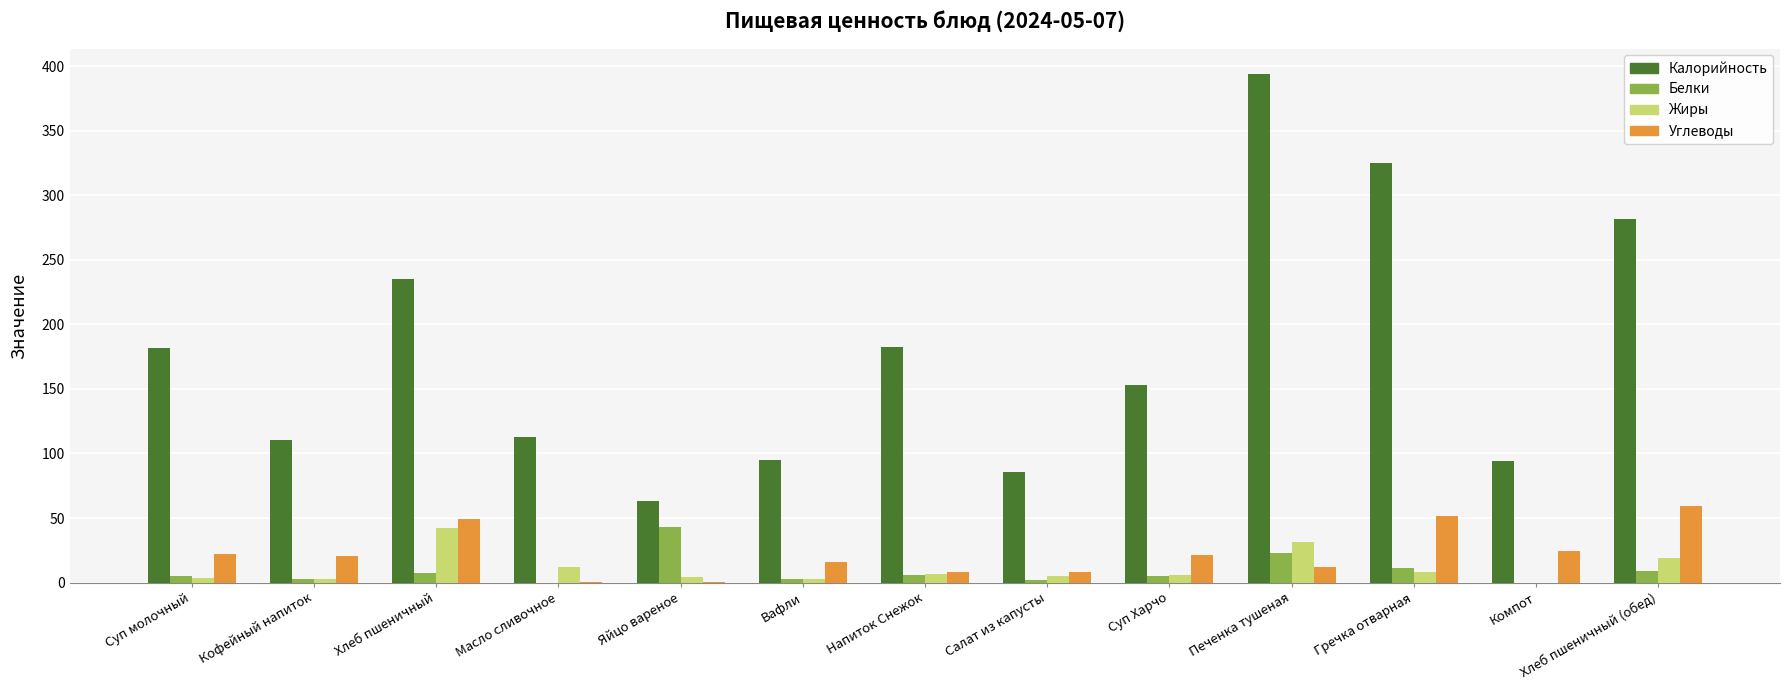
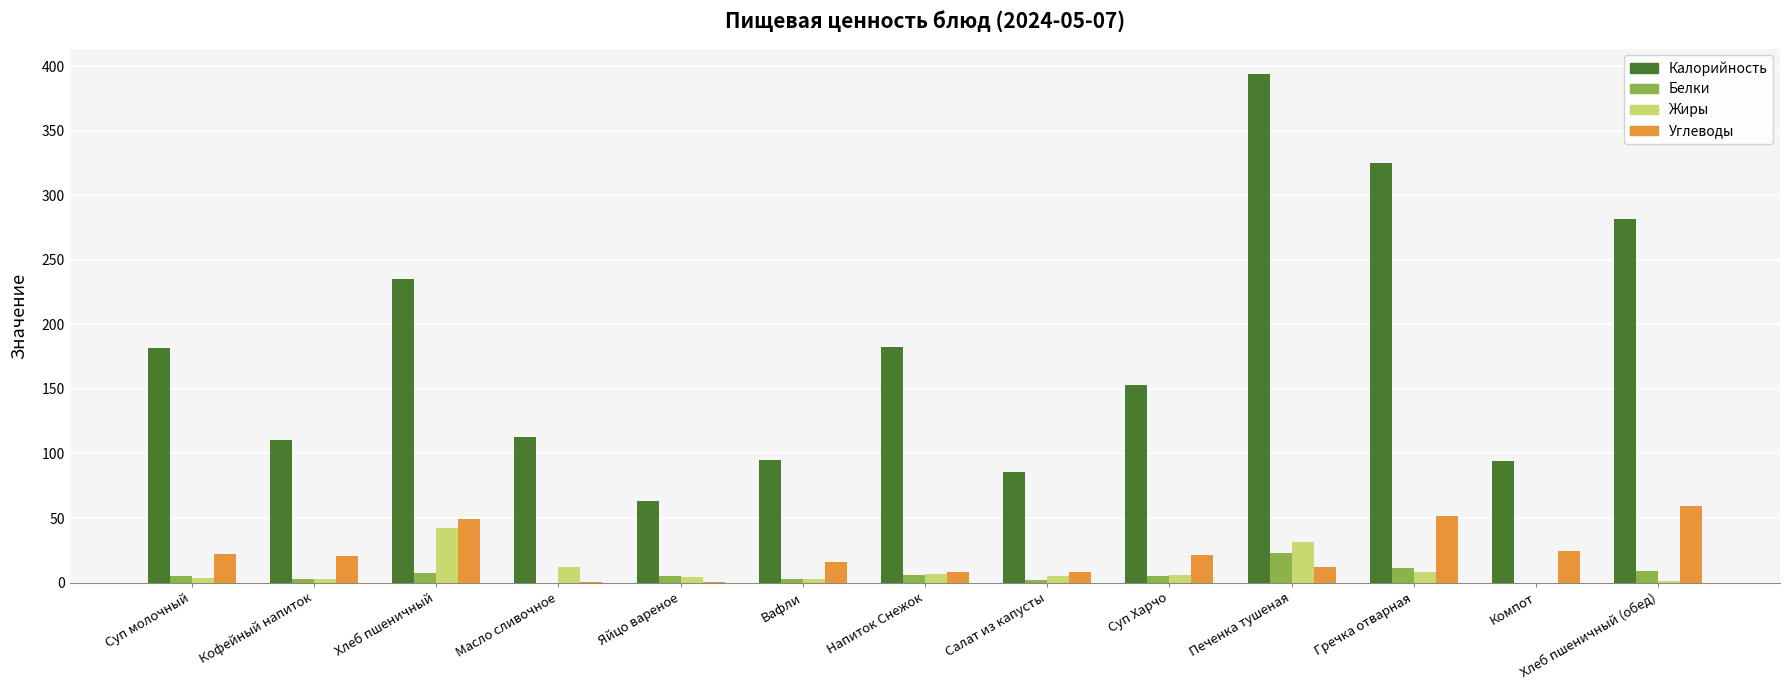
  {
    "Калорийность": {
      "Суп молочный": 182,
      "Кофейный напиток": 111,
      "Хлеб пшеничный": 235,
      "Масло сливочное": 113,
      "Яйцо вареное": 63,
      "Вафли": 95,
      "Напиток Снежок": 182,
      "Салат из капусты": 86,
      "Суп Харчо": 153,
      "Печенка тушеная": 394,
      "Гречка отварная": 325,
      "Компот": 94,
      "Хлеб пшеничный (обед)": 282
    },
    "Белки": {
      "Суп молочный": 5,
      "Кофейный напиток": 2,
      "Хлеб пшеничный": 8,
      "Масло сливочное": 0,
-     "Яйцо вареное": 43,
+     "Яйцо вареное": 5,
      "Вафли": 2,
      "Напиток Снежок": 6,
      "Суп Харчо": 5,
      "Печенка тушеная": 23,
      "Гречка отварная": 12,
      "Хлеб пшеничный (обед)": 9
    },
    "Жиры": {
      "Суп молочный": 4,
      "Кофейный напиток": 3,
      "Хлеб пшеничный": 42,
      "Масло сливочное": 12,
      "Яйцо вареное": 5,
      "Вафли": 3,
      "Напиток Снежок": 6,
      "Салат из капусты": 5,
      "Суп Харчо": 6,
      "Печенка тушеная": 32,
      "Гречка отварная": 8,
      "Компот": 0,
-     "Хлеб пшеничный (обед)": 19
+     "Хлеб пшеничный (обед)": 1
    },
    "Углеводы": {
      "Суп молочный": 22,
      "Кофейный напиток": 21,
      "Хлеб пшеничный": 49,
      "Вафли": 16,
      "Напиток Снежок": 8,
      "Салат из капусты": 8,
      "Суп Харчо": 21,
      "Печенка тушеная": 12,
      "Гречка отварная": 52,
      "Компот": 25,
      "Хлеб пшеничный (обед)": 59
    }
  }
